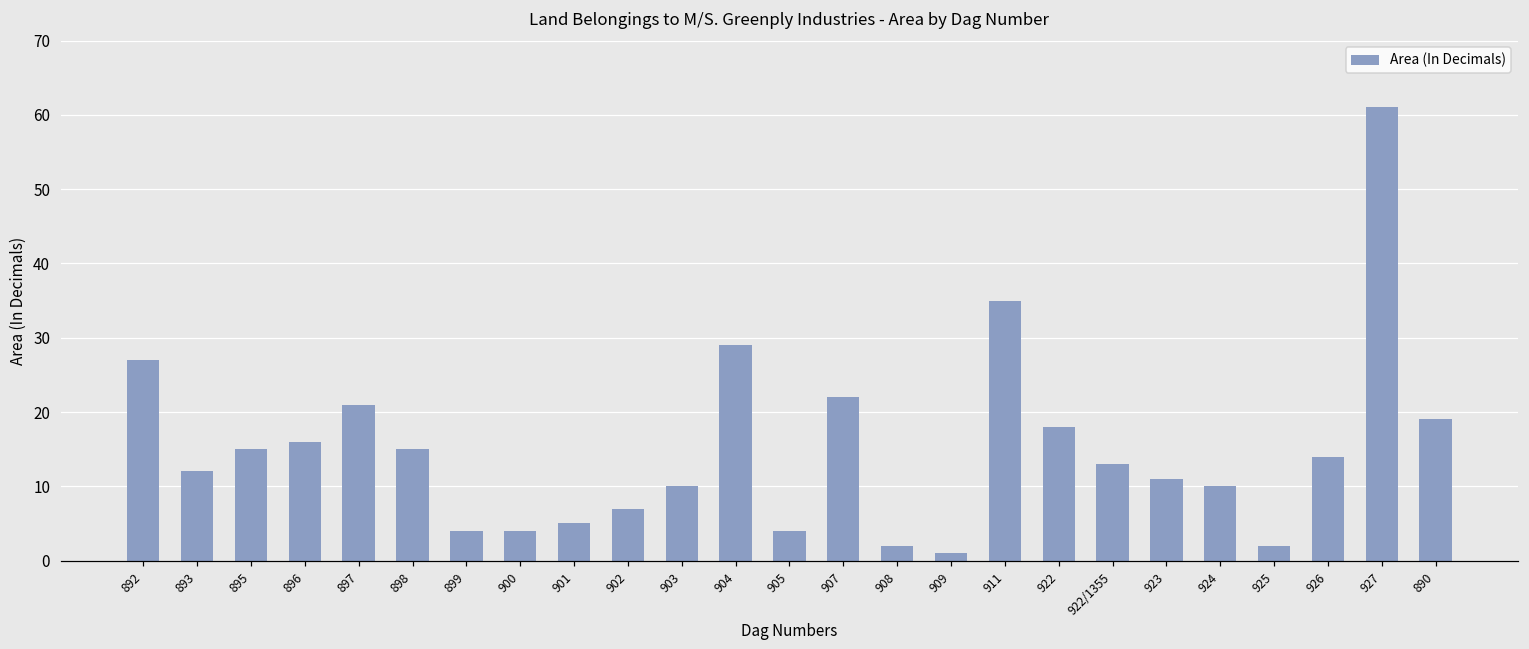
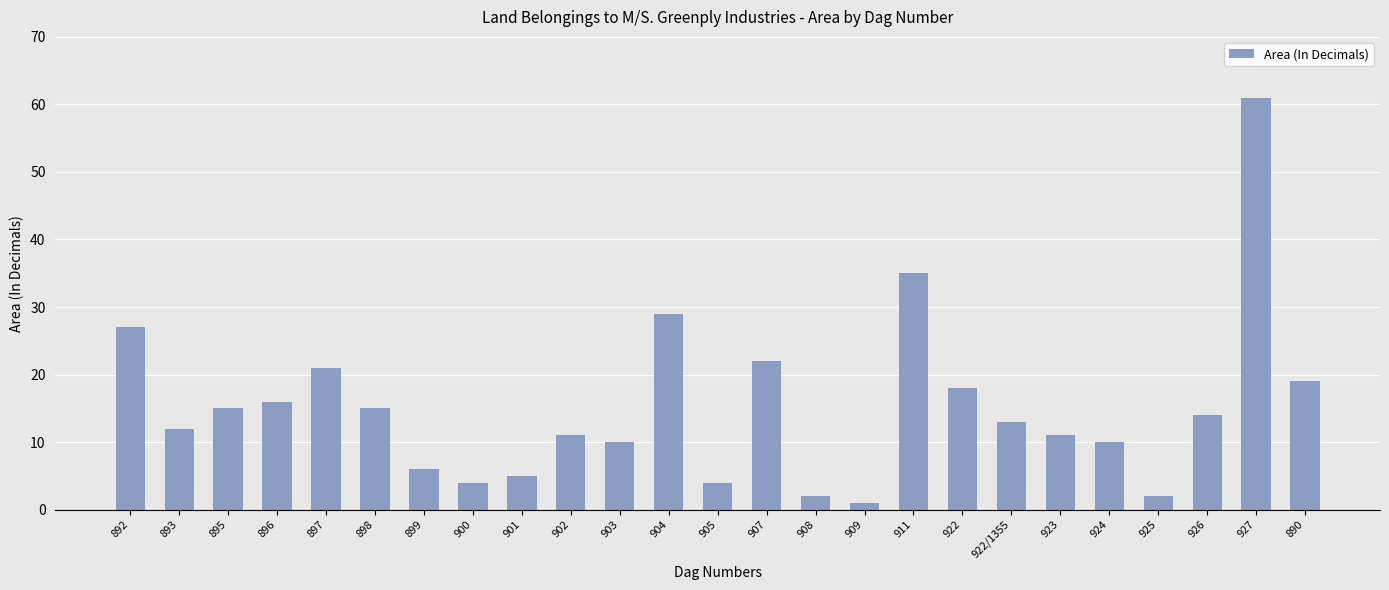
  {
    "892": 27,
    "893": 12,
    "895": 15,
    "896": 16,
    "897": 21,
    "898": 15,
-   "899": 4,
+   "899": 6,
    "900": 4,
    "901": 5,
-   "902": 7,
+   "902": 11,
    "903": 10,
    "904": 29,
    "905": 4,
    "907": 22,
    "908": 2,
    "909": 1,
    "911": 35,
    "922": 18,
    "922/1355": 13,
    "923": 11,
    "924": 10,
    "925": 2,
    "926": 14,
    "927": 61,
    "890": 19
  }
